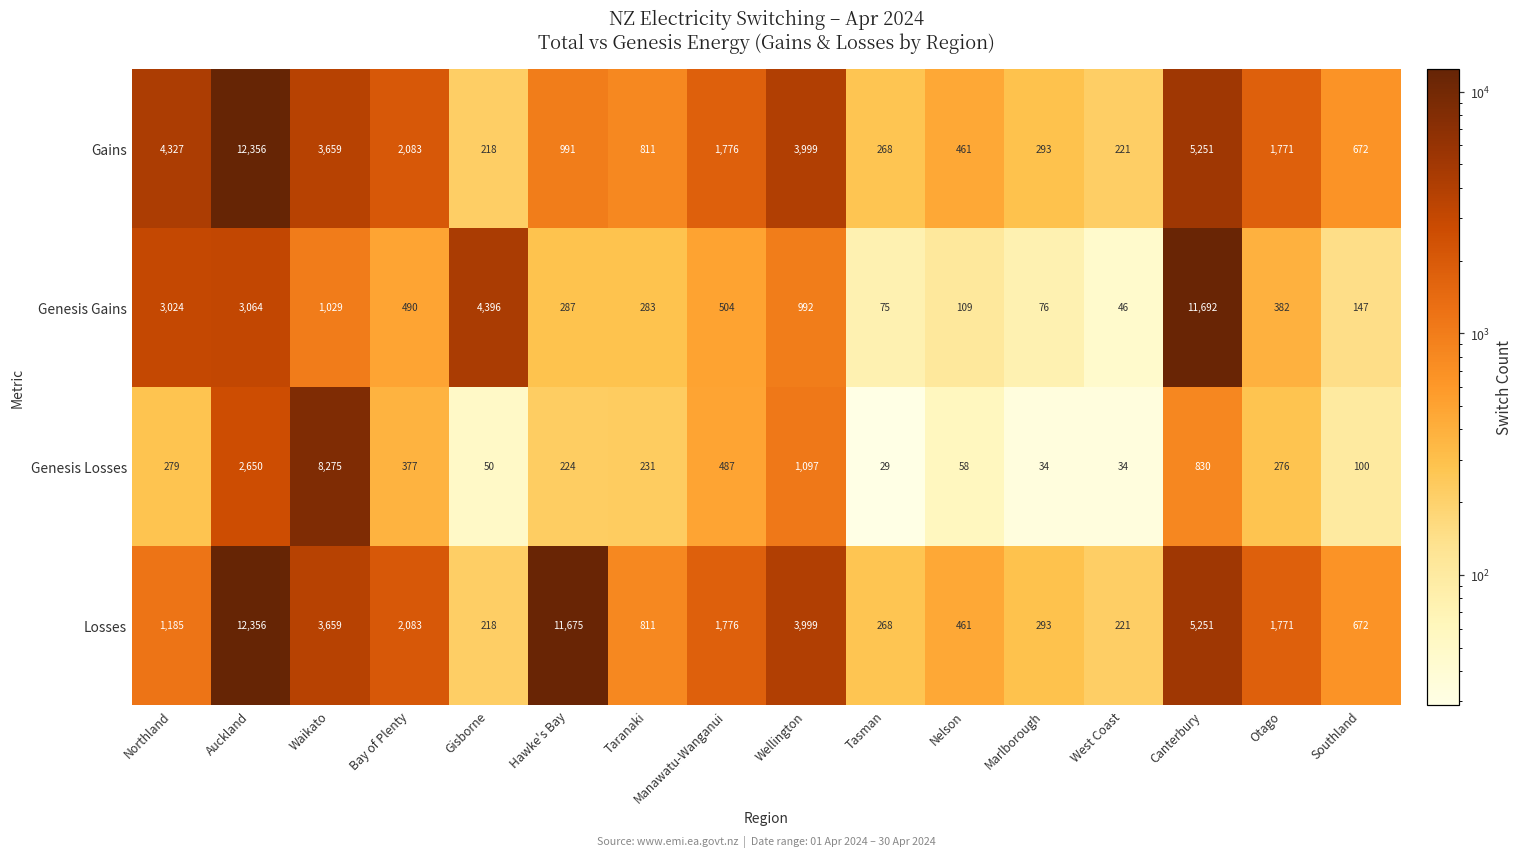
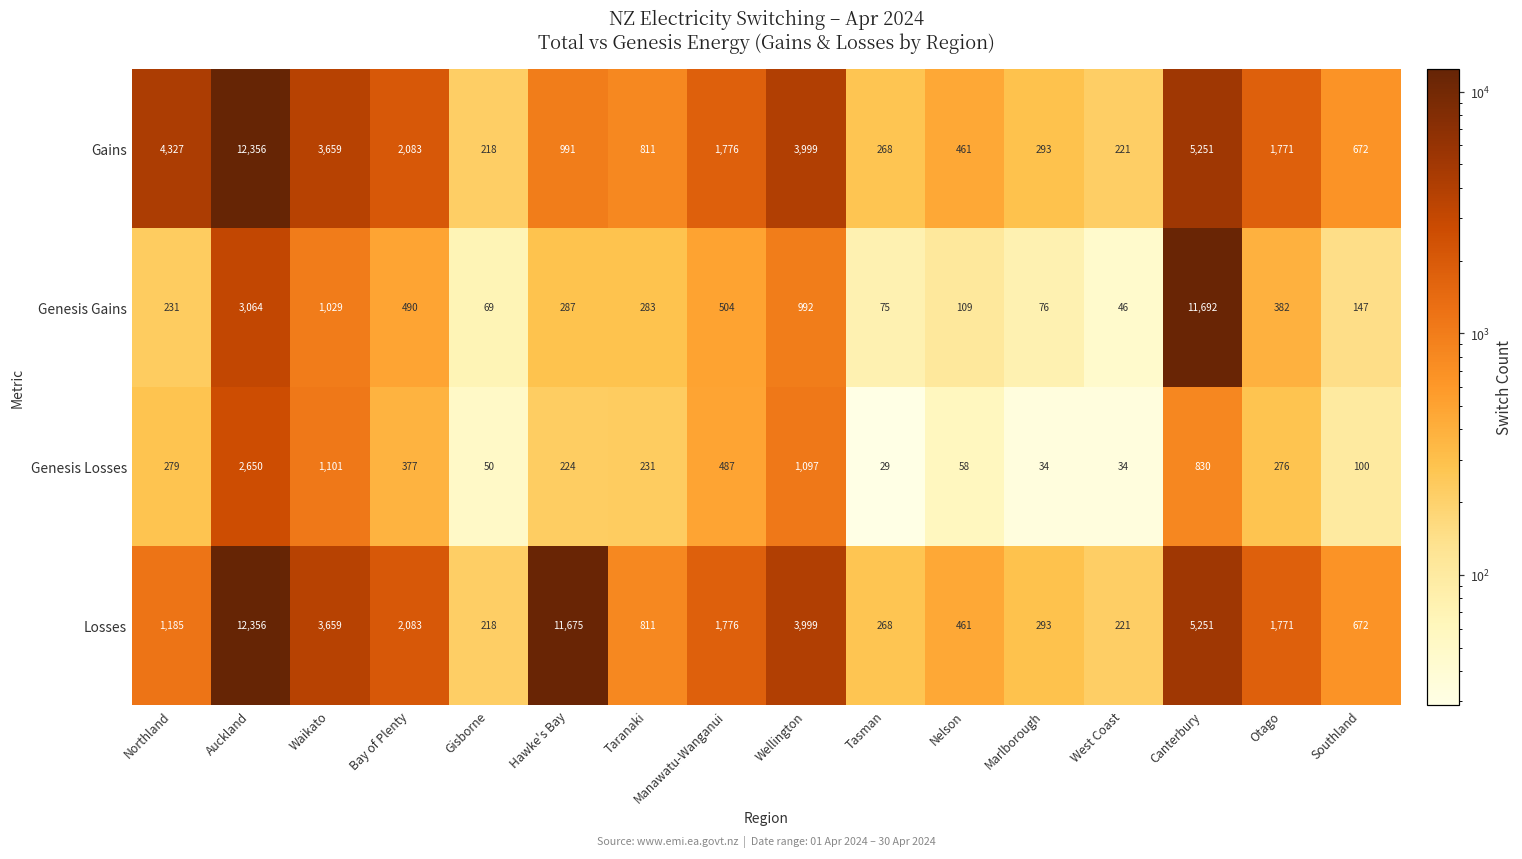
  {
    "Gains": {
      "Northland": "4,327",
      "Auckland": "12,356",
      "Waikato": "3,659",
      "Bay of Plenty": "2,083",
      "Gisborne": "218",
      "Hawke's Bay": "991",
      "Taranaki": "811",
      "Manawatu-Wanganui": "1,776",
      "Wellington": "3,999",
      "Tasman": "268",
      "Nelson": "461",
      "Marlborough": "293",
      "West Coast": "221",
      "Canterbury": "5,251",
      "Otago": "1,771",
      "Southland": "672"
    },
    "Genesis Gains": {
-     "Northland": "3,024",
+     "Northland": "231",
      "Auckland": "3,064",
      "Waikato": "1,029",
      "Bay of Plenty": "490",
-     "Gisborne": "4,396",
+     "Gisborne": "69",
      "Hawke's Bay": "287",
      "Taranaki": "283",
      "Manawatu-Wanganui": "504",
      "Wellington": "992",
      "Tasman": "75",
      "Nelson": "109",
      "Marlborough": "76",
      "West Coast": "46",
      "Canterbury": "11,692",
      "Otago": "382",
      "Southland": "147"
    },
    "Genesis Losses": {
      "Northland": "279",
      "Auckland": "2,650",
-     "Waikato": "8,275",
+     "Waikato": "1,101",
      "Bay of Plenty": "377",
      "Gisborne": "50",
      "Hawke's Bay": "224",
      "Taranaki": "231",
      "Manawatu-Wanganui": "487",
      "Wellington": "1,097",
      "Tasman": "29",
      "Nelson": "58",
      "Marlborough": "34",
      "West Coast": "34",
      "Canterbury": "830",
      "Otago": "276",
      "Southland": "100"
    },
    "Losses": {
      "Northland": "1,185",
      "Auckland": "12,356",
      "Waikato": "3,659",
      "Bay of Plenty": "2,083",
      "Gisborne": "218",
      "Hawke's Bay": "11,675",
      "Taranaki": "811",
      "Manawatu-Wanganui": "1,776",
      "Wellington": "3,999",
      "Tasman": "268",
      "Nelson": "461",
      "Marlborough": "293",
      "West Coast": "221",
      "Canterbury": "5,251",
      "Otago": "1,771",
      "Southland": "672"
    }
  }
